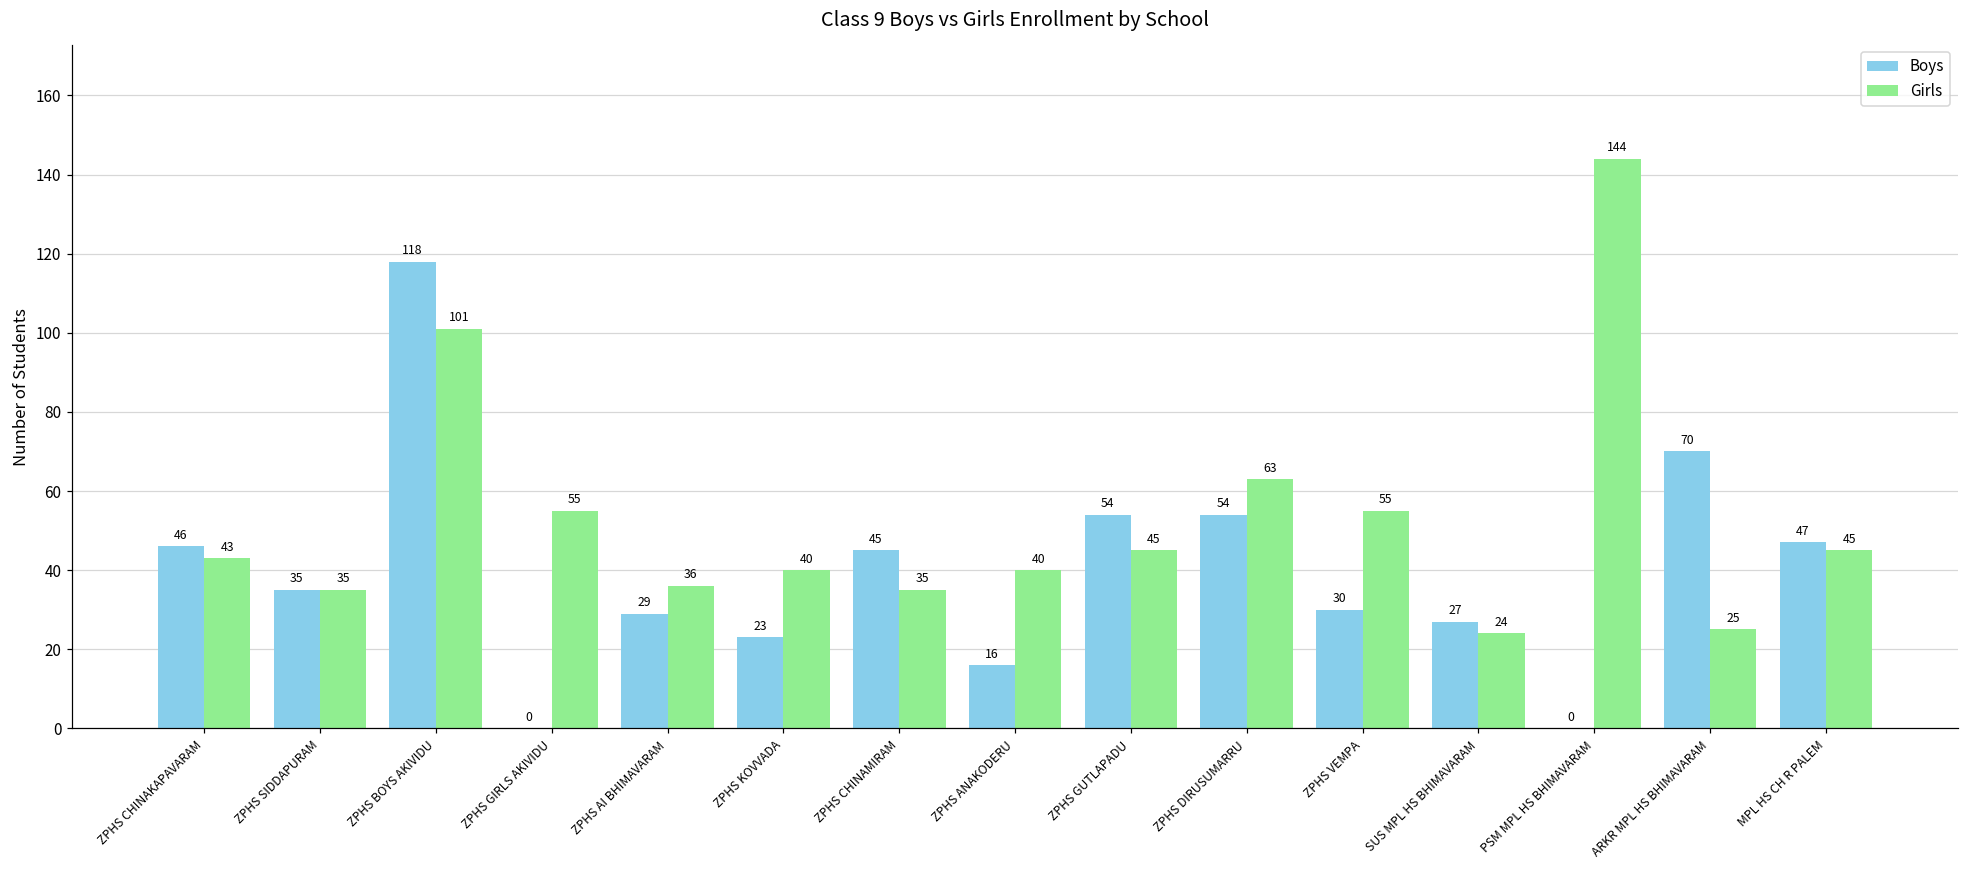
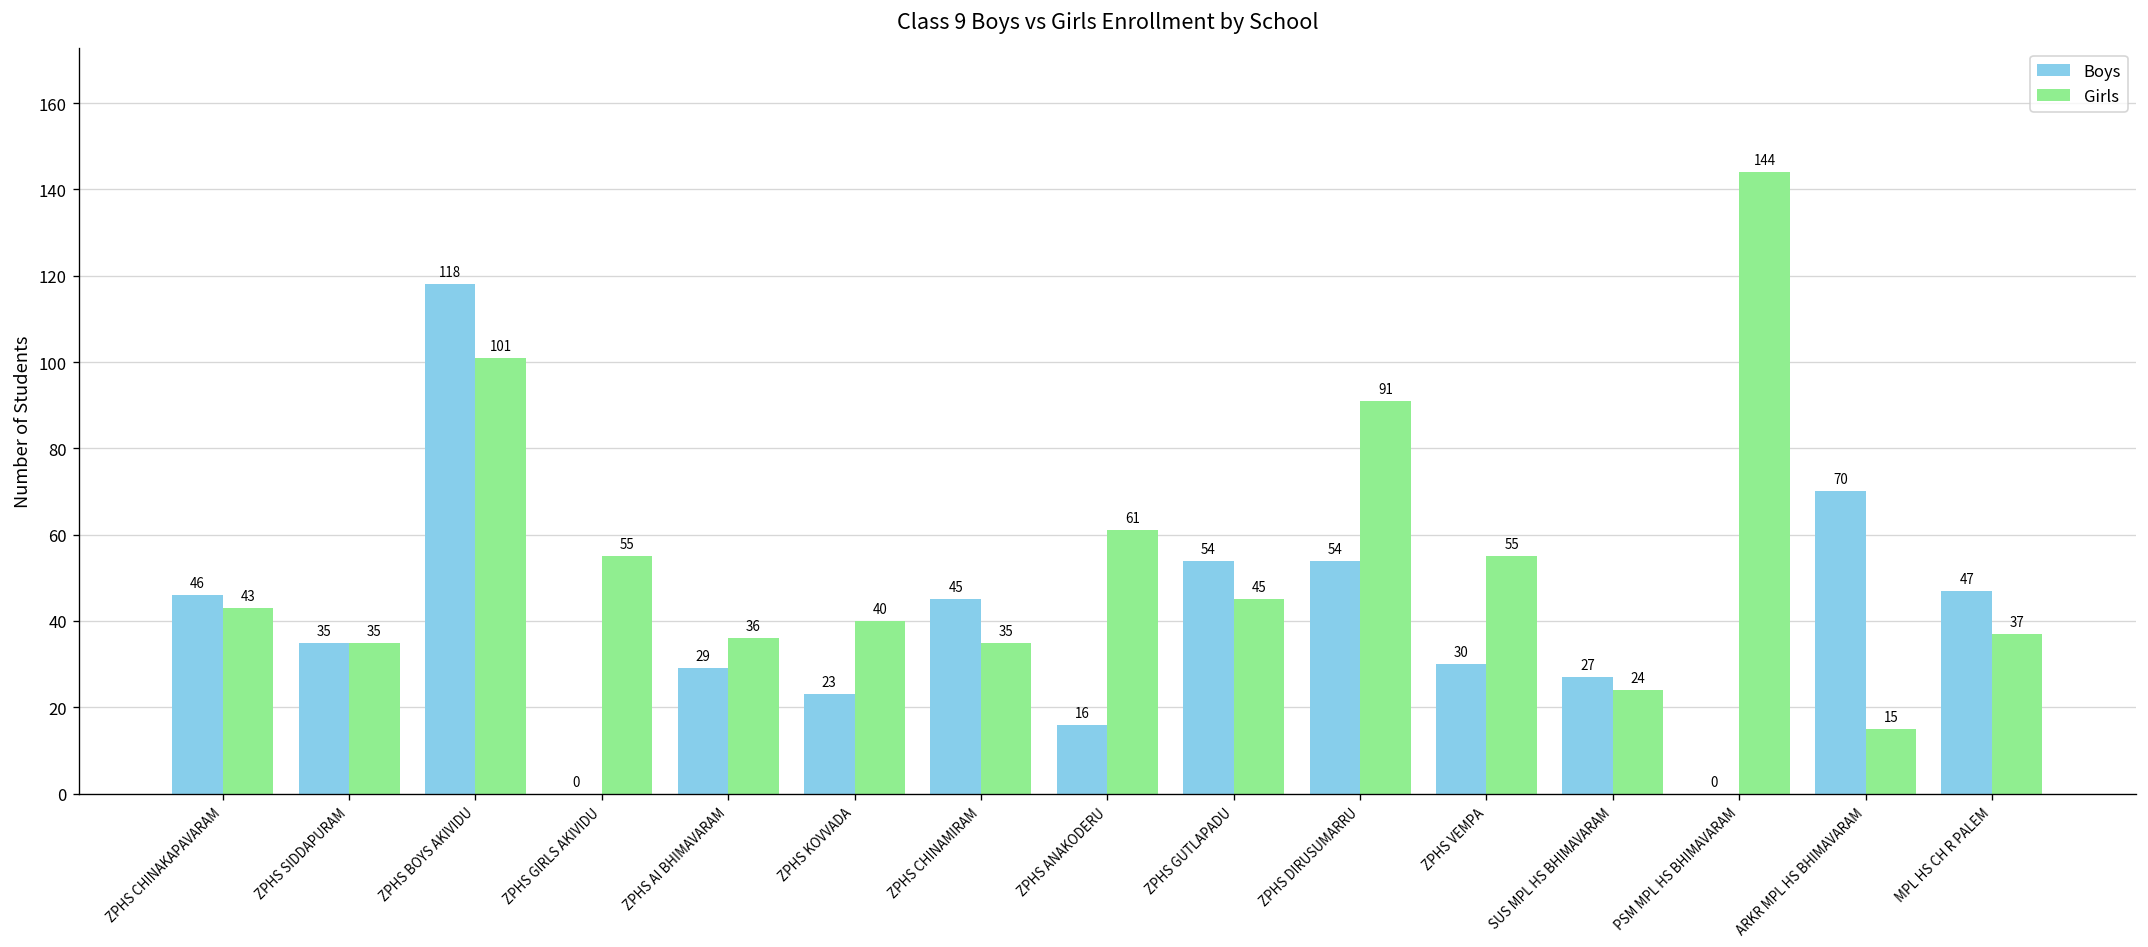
  {
    "Boys": {
      "ZPHS CHINAKAPAVARAM": 46,
      "ZPHS SIDDAPURAM": 35,
      "ZPHS BOYS AKIVIDU": 118,
      "ZPHS GIRLS AKIVIDU": 0,
      "ZPHS AI BHIMAVARAM": 29,
      "ZPHS KOVVADA": 23,
      "ZPHS CHINAMIRAM": 45,
      "ZPHS ANAKODERU": 16,
      "ZPHS GUTLAPADU": 54,
      "ZPHS DIRUSUMARRU": 54,
      "ZPHS VEMPA": 30,
      "SUS MPL HS BHIMAVARAM": 27,
      "PSM MPL HS BHIMAVARAM": 0,
      "ARKR MPL HS BHIMAVARAM": 70,
      "MPL HS CH R PALEM": 47
    },
    "Girls": {
      "ZPHS CHINAKAPAVARAM": 43,
      "ZPHS SIDDAPURAM": 35,
      "ZPHS BOYS AKIVIDU": 101,
      "ZPHS GIRLS AKIVIDU": 55,
      "ZPHS AI BHIMAVARAM": 36,
      "ZPHS KOVVADA": 40,
      "ZPHS CHINAMIRAM": 35,
-     "ZPHS ANAKODERU": 40,
+     "ZPHS ANAKODERU": 61,
      "ZPHS GUTLAPADU": 45,
-     "ZPHS DIRUSUMARRU": 63,
+     "ZPHS DIRUSUMARRU": 91,
      "ZPHS VEMPA": 55,
      "SUS MPL HS BHIMAVARAM": 24,
      "PSM MPL HS BHIMAVARAM": 144,
-     "ARKR MPL HS BHIMAVARAM": 25,
-     "MPL HS CH R PALEM": 45
+     "ARKR MPL HS BHIMAVARAM": 15,
+     "MPL HS CH R PALEM": 37
    }
  }
